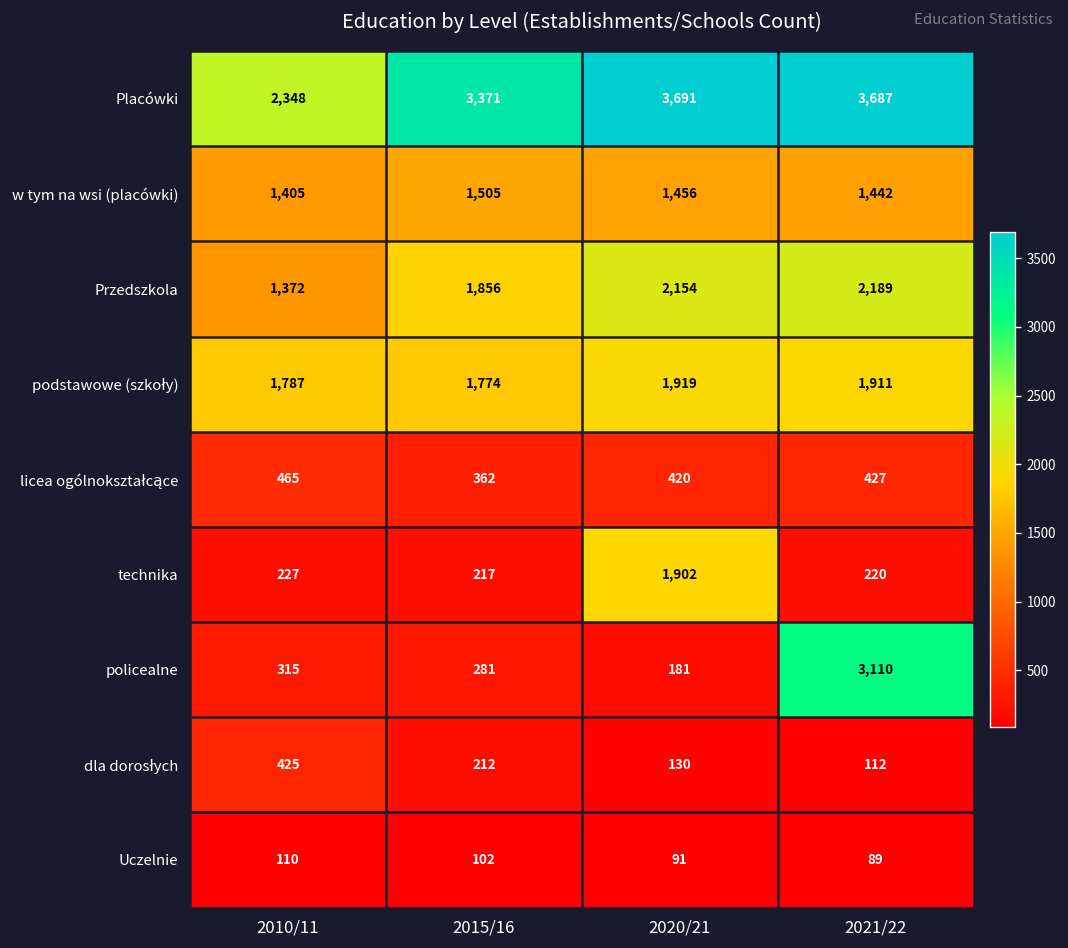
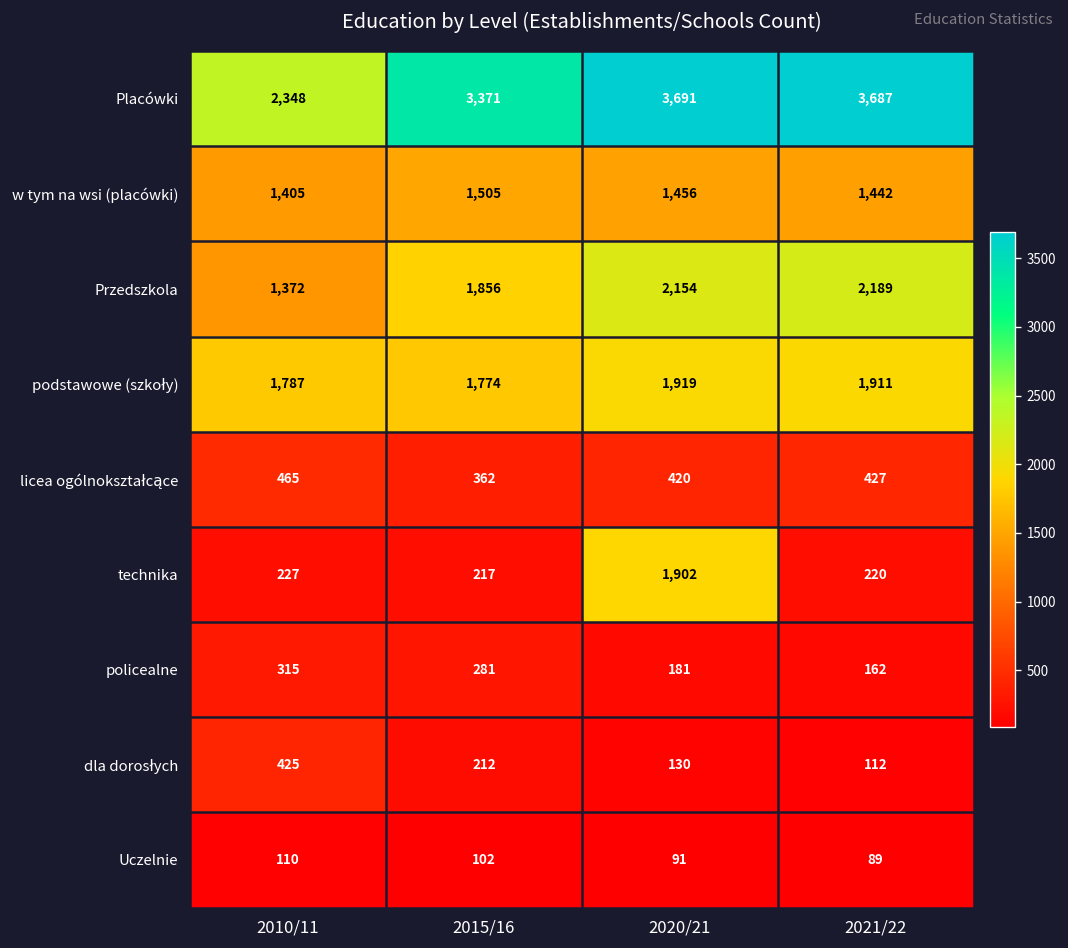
  {
    "Placówki": {
      "2010/11": "2,348",
      "2015/16": "3,371",
      "2020/21": "3,691",
      "2021/22": "3,687"
    },
    "w tym na wsi (placówki)": {
      "2010/11": "1,405",
      "2015/16": "1,505",
      "2020/21": "1,456",
      "2021/22": "1,442"
    },
    "Przedszkola": {
      "2010/11": "1,372",
      "2015/16": "1,856",
      "2020/21": "2,154",
      "2021/22": "2,189"
    },
    "podstawowe (szkoły)": {
      "2010/11": "1,787",
      "2015/16": "1,774",
      "2020/21": "1,919",
      "2021/22": "1,911"
    },
    "licea ogólnokształcące": {
      "2010/11": "465",
      "2015/16": "362",
      "2020/21": "420",
      "2021/22": "427"
    },
    "technika": {
      "2010/11": "227",
      "2015/16": "217",
      "2020/21": "1,902",
      "2021/22": "220"
    },
    "policealne": {
      "2010/11": "315",
      "2015/16": "281",
      "2020/21": "181",
-     "2021/22": "3,110"
+     "2021/22": "162"
    },
    "dla dorosłych": {
      "2010/11": "425",
      "2015/16": "212",
      "2020/21": "130",
      "2021/22": "112"
    },
    "Uczelnie": {
      "2010/11": "110",
      "2015/16": "102",
      "2020/21": "91",
      "2021/22": "89"
    }
  }
